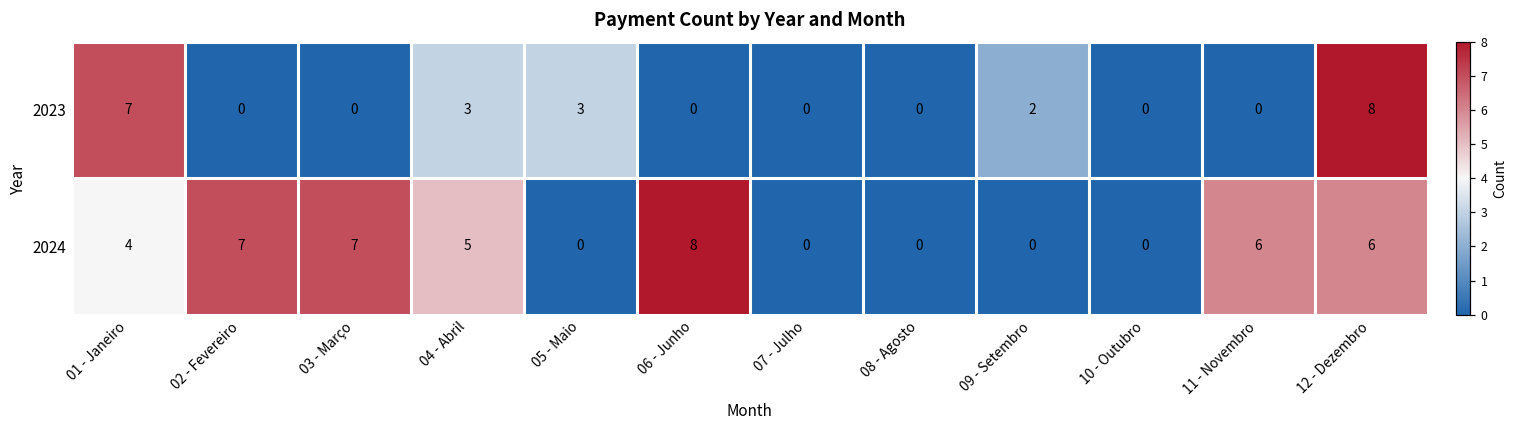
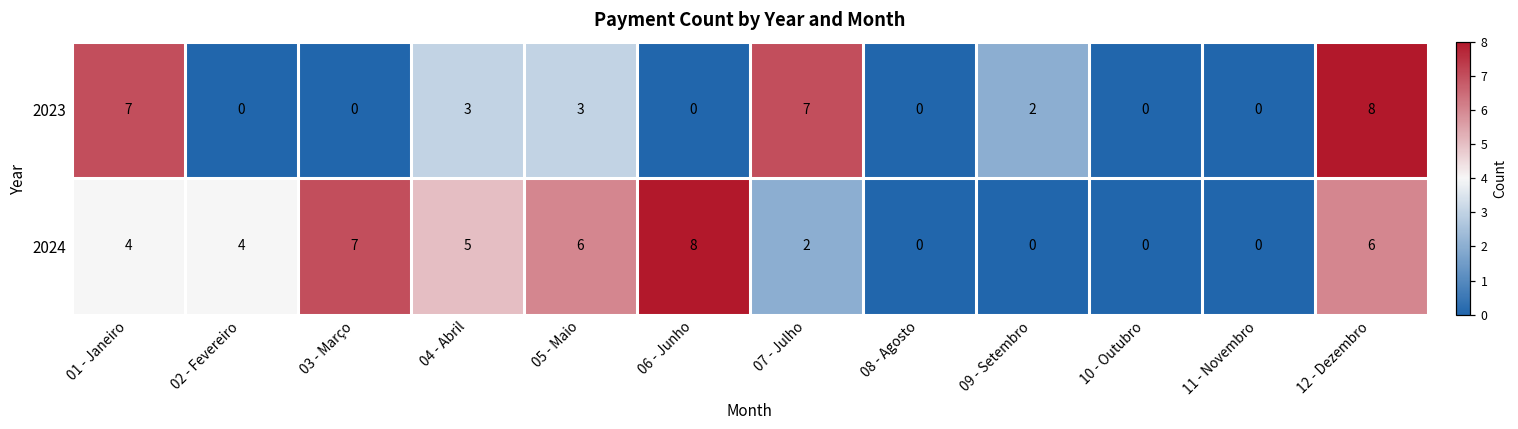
  {
    "2023": {
      "01 - Janeiro": 7,
      "02 - Fevereiro": 0,
      "03 - Março": 0,
      "04 - Abril": 3,
      "05 - Maio": 3,
      "06 - Junho": 0,
-     "07 - Julho": 0,
+     "07 - Julho": 7,
      "08 - Agosto": 0,
      "09 - Setembro": 2,
      "10 - Outubro": 0,
      "11 - Novembro": 0,
      "12 - Dezembro": 8
    },
    "2024": {
      "01 - Janeiro": 4,
-     "02 - Fevereiro": 7,
+     "02 - Fevereiro": 4,
      "03 - Março": 7,
      "04 - Abril": 5,
-     "05 - Maio": 0,
+     "05 - Maio": 6,
      "06 - Junho": 8,
-     "07 - Julho": 0,
+     "07 - Julho": 2,
      "08 - Agosto": 0,
      "09 - Setembro": 0,
      "10 - Outubro": 0,
-     "11 - Novembro": 6,
+     "11 - Novembro": 0,
      "12 - Dezembro": 6
    }
  }
